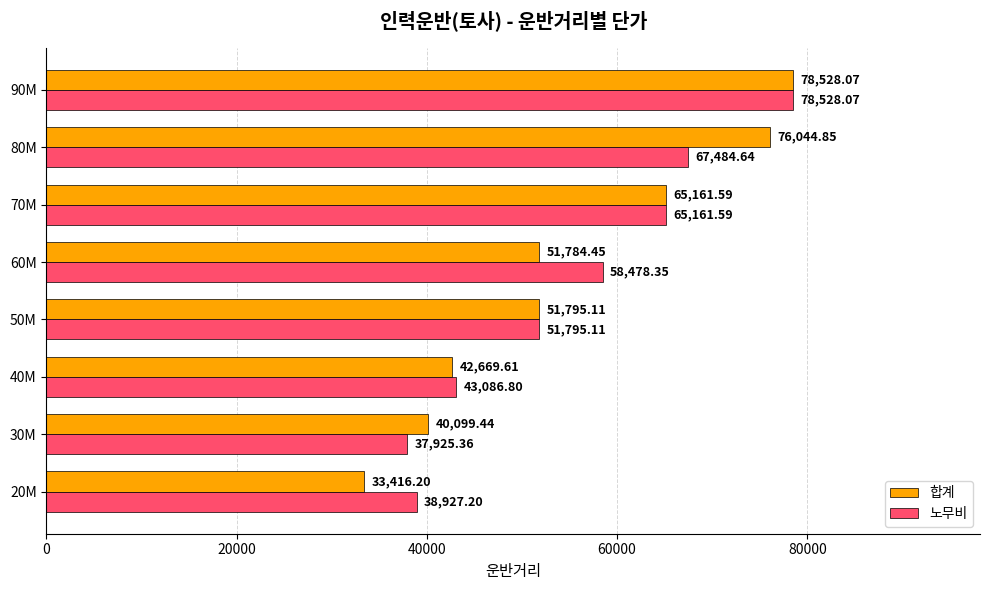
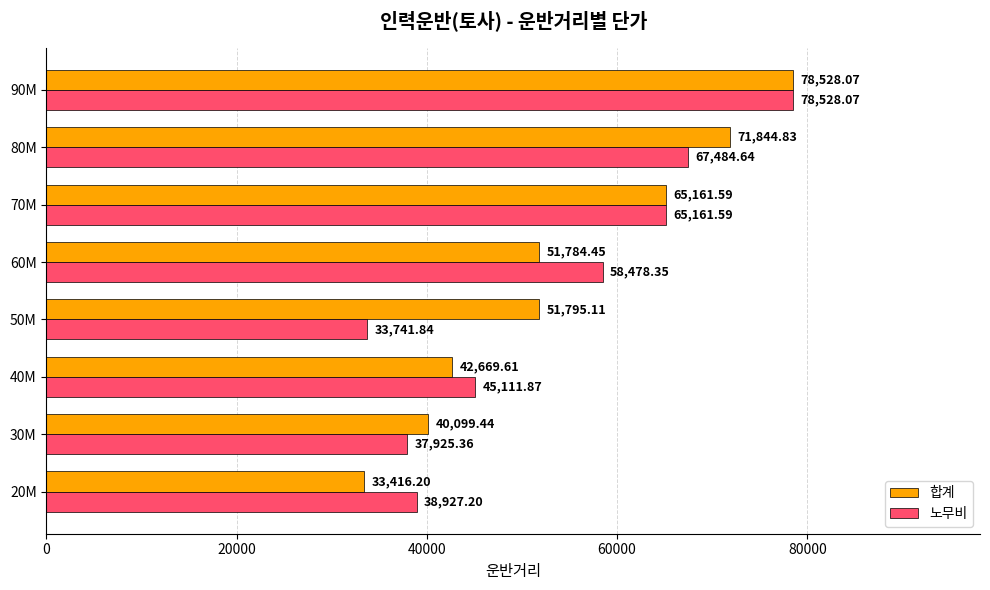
  {
    "합계": {
      "90M": "78,528.07",
-     "80M": "76,044.85",
+     "80M": "71,844.83",
      "70M": "65,161.59",
      "60M": "51,784.45",
      "50M": "51,795.11",
      "40M": "42,669.61",
      "30M": "40,099.44",
      "20M": "33,416.20"
    },
    "노무비": {
      "90M": "78,528.07",
      "80M": "67,484.64",
      "70M": "65,161.59",
      "60M": "58,478.35",
-     "50M": "51,795.11",
-     "40M": "43,086.80",
+     "50M": "33,741.84",
+     "40M": "45,111.87",
      "30M": "37,925.36",
      "20M": "38,927.20"
    }
  }
